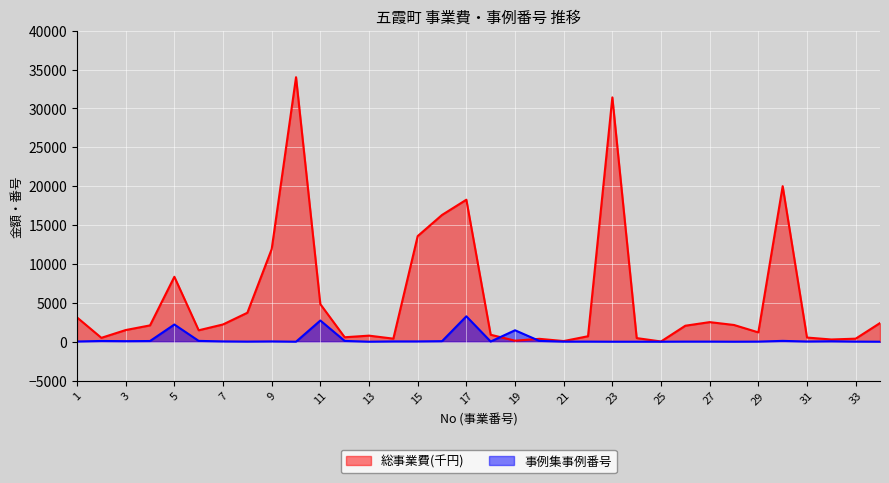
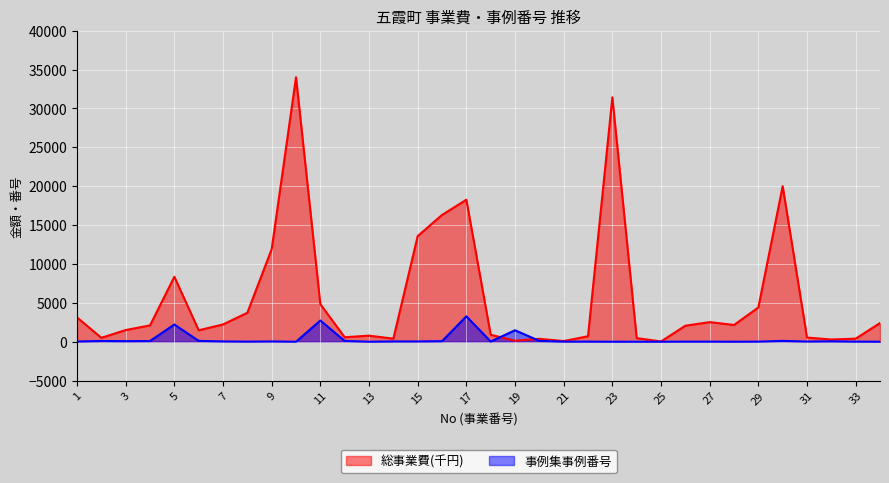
  {
    "総事業費(千円)": {
      "1": 3000,
      "3": 2000,
      "5": 8000,
      "7": 2000,
      "9": 12000,
      "11": 5000,
      "13": 1000,
      "15": 14000,
      "17": 18000,
      "19": 0,
      "23": 31000,
      "27": 3000,
-     "29": 1000,
+     "29": 4000,
      "31": 1000,
      "33": 0
    },
    "事例集事例番号": {
      "1": 0,
      "3": 0,
      "5": 2000,
      "7": 0,
      "9": 0,
      "11": 3000,
      "13": 0,
      "15": 0,
      "17": 3000,
      "19": 1000,
      "23": 0,
      "27": 0,
      "29": 0,
      "31": 0,
      "33": 0
    }
  }
